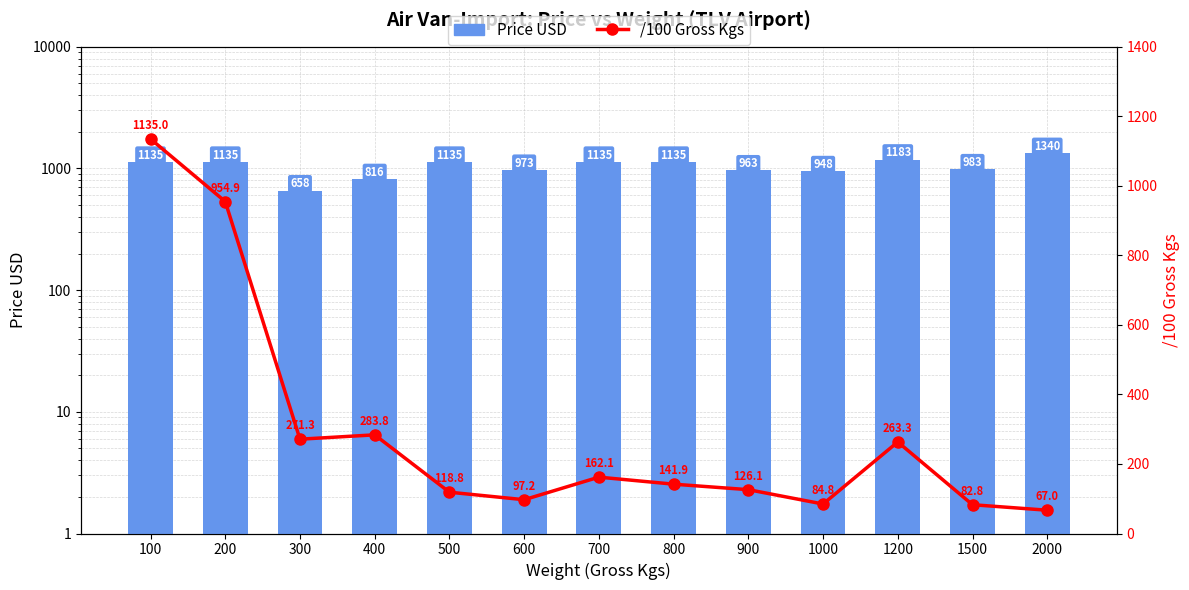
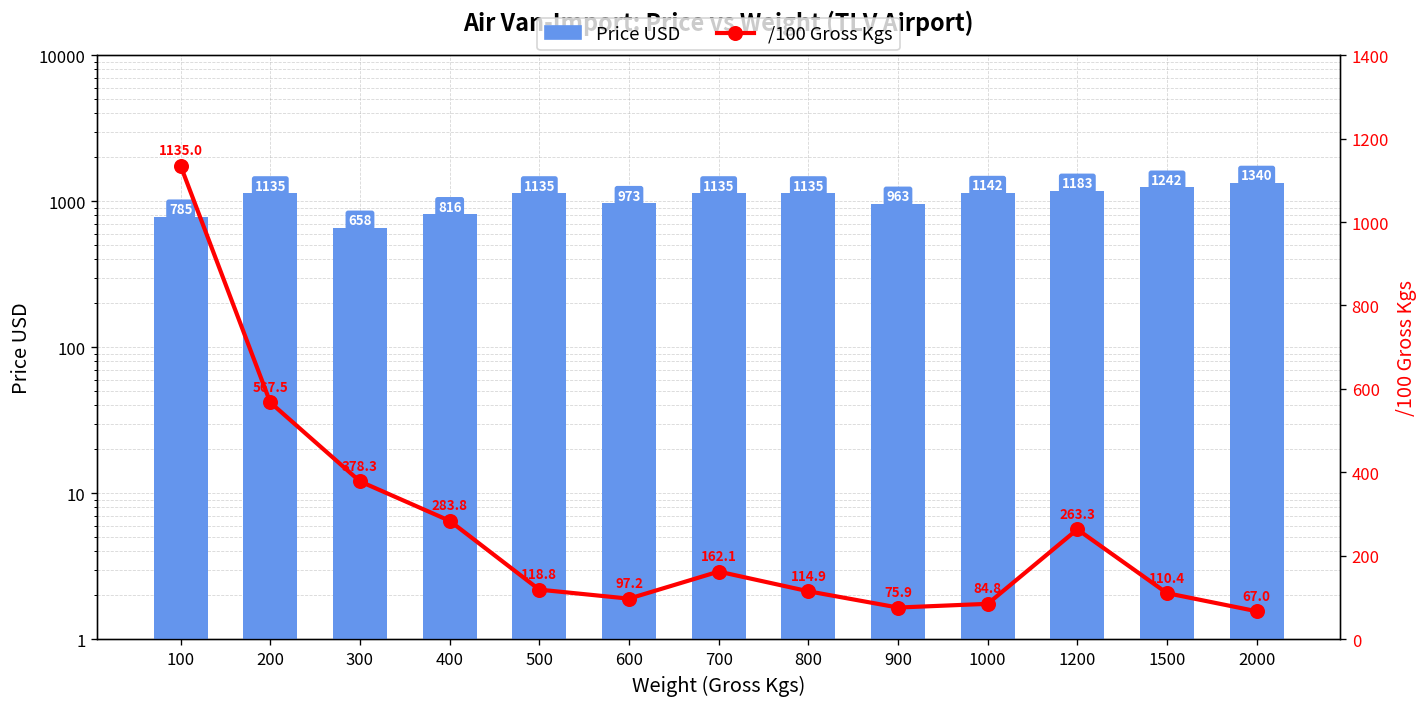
  {
    "Price USD": {
-     "100": 1135,
-     "1000": 948,
-     "1500": 983
+     "100": 785,
+     "1000": 1142,
+     "1500": 1242
    },
    "/100 Gross Kgs": {
      "100": 1135.0,
-     "200": 954.9,
-     "300": 271.3,
+     "200": 567.5,
+     "300": 378.3,
      "400": 283.8,
      "500": 118.8,
      "600": 97.2,
      "700": 162.1,
-     "800": 141.9,
-     "900": 126.1,
+     "800": 114.9,
+     "900": 75.9,
      "1000": 84.8,
      "1200": 263.3,
-     "1500": 82.8,
+     "1500": 110.4,
      "2000": 67.0
    }
  }
